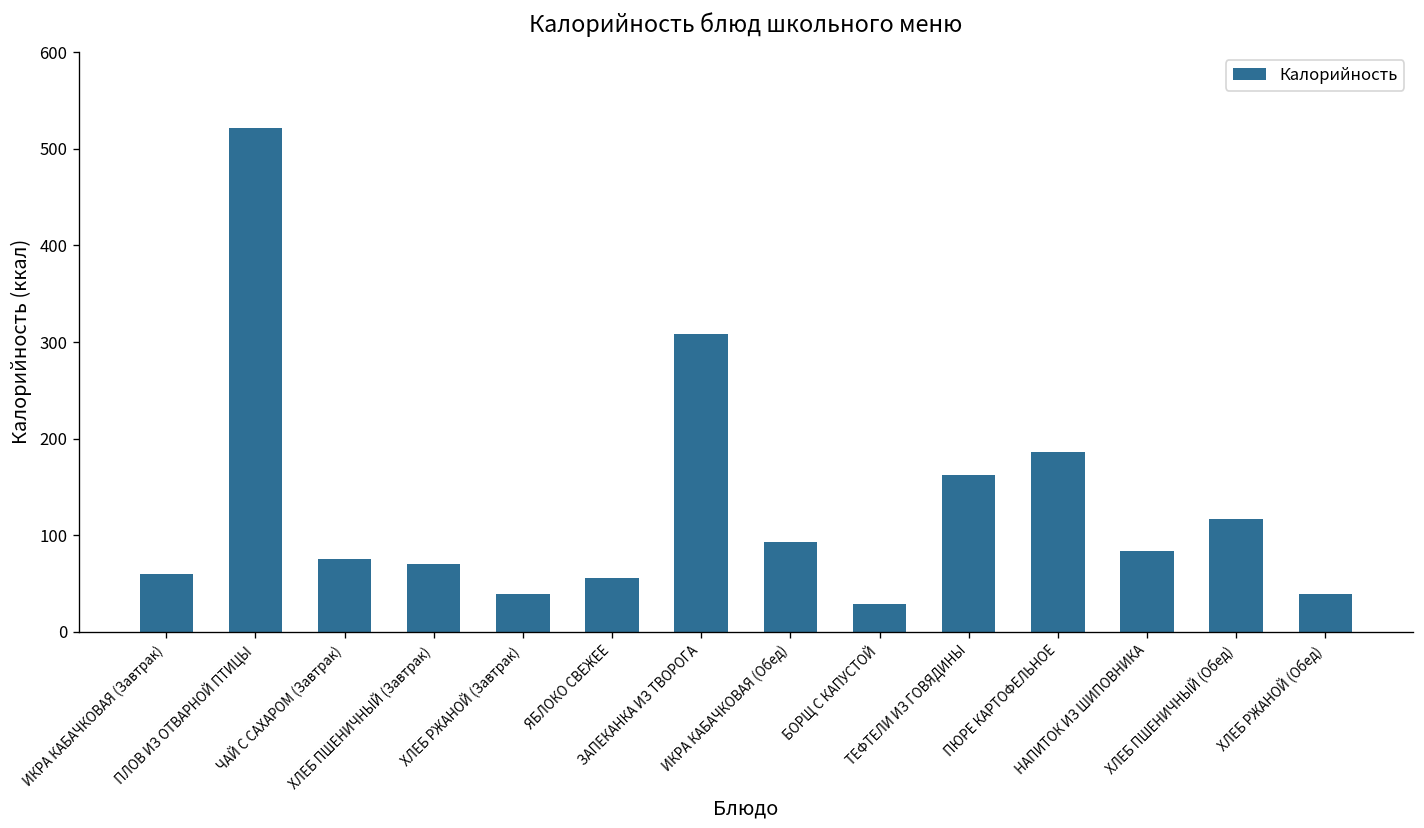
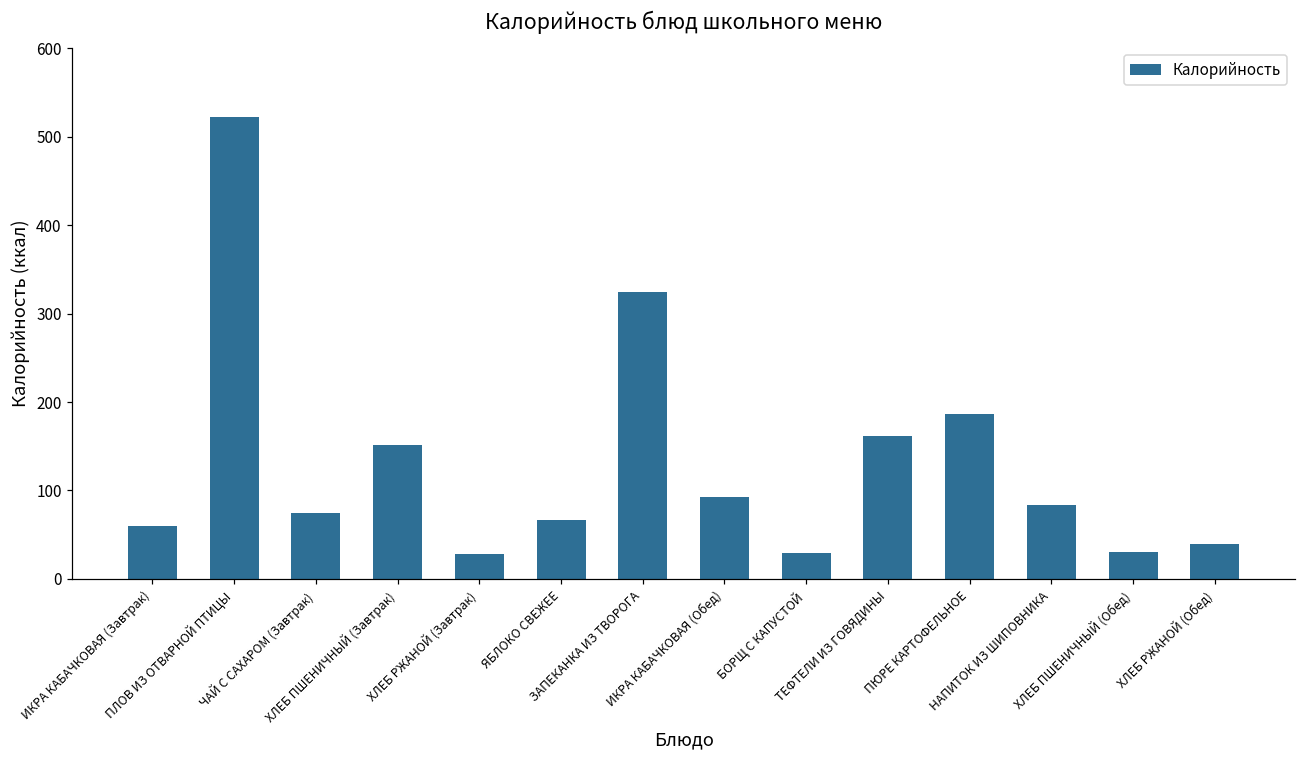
  {
    "ИКРА КАБАЧКОВАЯ (Завтрак)": 60,
    "ПЛОВ ИЗ ОТВАРНОЙ ПТИЦЫ": 520,
    "ЧАЙ С САХАРОМ (Завтрак)": 70,
-   "ХЛЕБ ПШЕНИЧНЫЙ (Завтрак)": 70,
-   "ХЛЕБ РЖАНОЙ (Завтрак)": 40,
-   "ЯБЛОКО СВЕЖЕЕ": 60,
-   "ЗАПЕКАНКА ИЗ ТВОРОГА": 310,
+   "ХЛЕБ ПШЕНИЧНЫЙ (Завтрак)": 150,
+   "ХЛЕБ РЖАНОЙ (Завтрак)": 30,
+   "ЯБЛОКО СВЕЖЕЕ": 70,
+   "ЗАПЕКАНКА ИЗ ТВОРОГА": 320,
    "ИКРА КАБАЧКОВАЯ (Обед)": 90,
    "БОРЩ С КАПУСТОЙ": 30,
    "ТЕФТЕЛИ ИЗ ГОВЯДИНЫ": 160,
    "ПЮРЕ КАРТОФЕЛЬНОЕ": 190,
    "НАПИТОК ИЗ ШИПОВНИКА": 80,
-   "ХЛЕБ ПШЕНИЧНЫЙ (Обед)": 120,
+   "ХЛЕБ ПШЕНИЧНЫЙ (Обед)": 30,
    "ХЛЕБ РЖАНОЙ (Обед)": 40
  }
